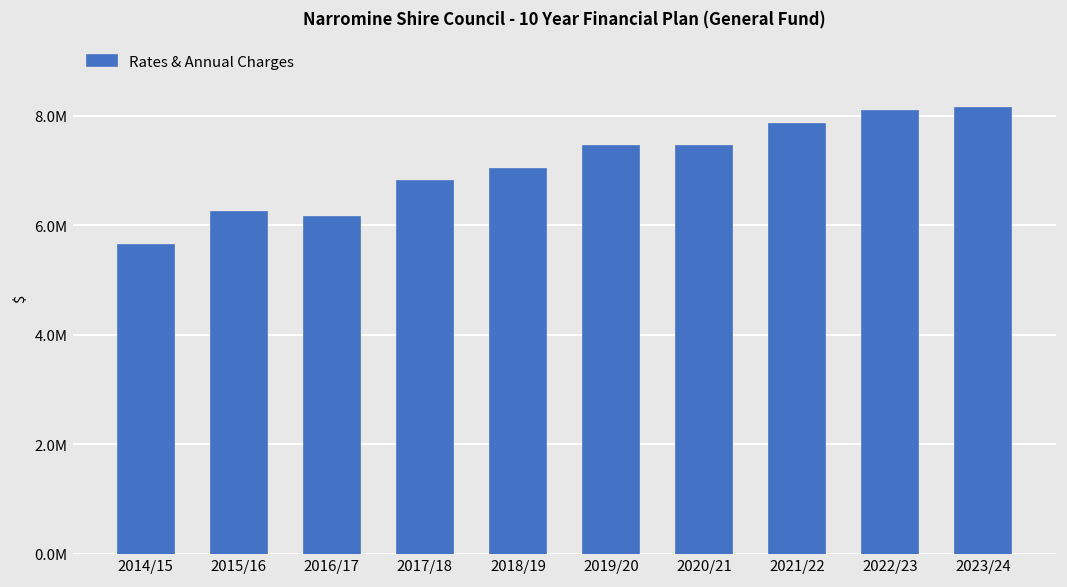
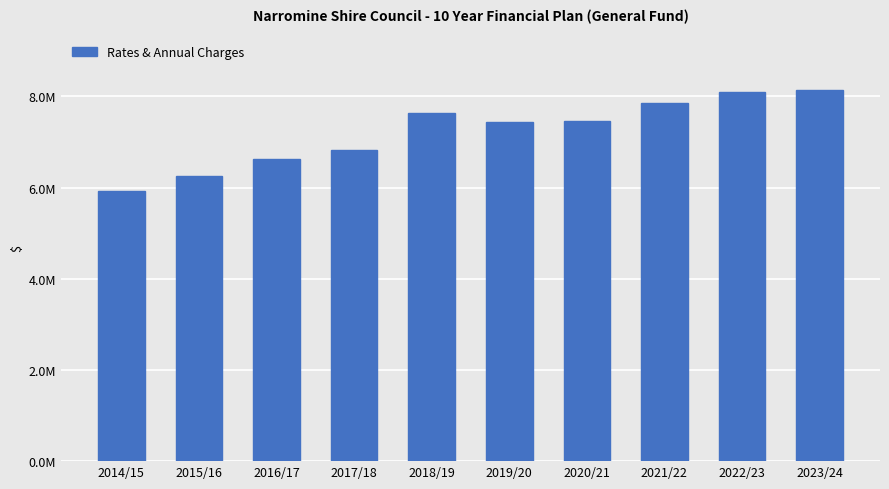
  {
-   "2014/15": 5600000,
+   "2014/15": 5900000,
    "2015/16": 6300000,
-   "2016/17": 6200000,
+   "2016/17": 6600000,
    "2017/18": 6800000,
-   "2018/19": 7000000,
+   "2018/19": 7600000,
    "2019/20": 7400000,
    "2020/21": 7400000,
    "2021/22": 7900000,
    "2022/23": 8100000,
    "2023/24": 8100000
  }
